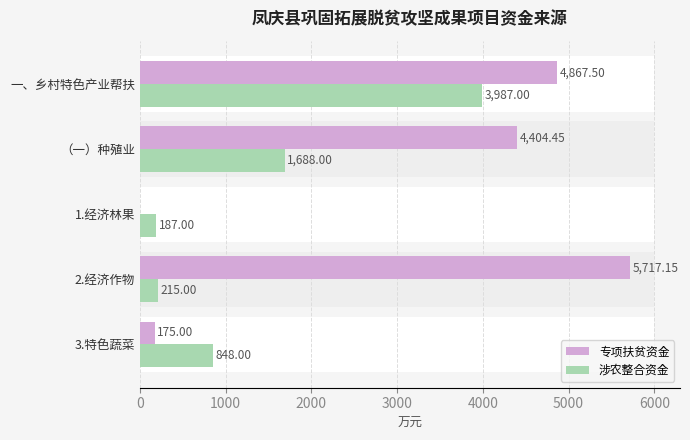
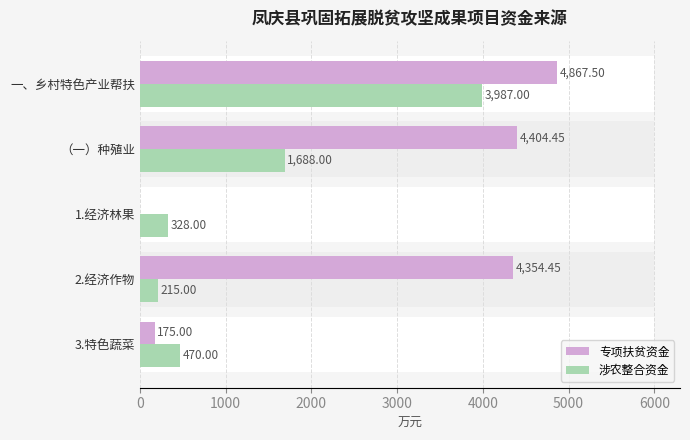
  {
    "专项扶贫资金": {
-     "2.经济作物": "5,717.15"
+     "2.经济作物": "4,354.45"
    },
    "涉农整合资金": {
-     "1.经济林果": "187.00",
-     "3.特色蔬菜": "848.00"
+     "1.经济林果": "328.00",
+     "3.特色蔬菜": "470.00"
    }
  }
